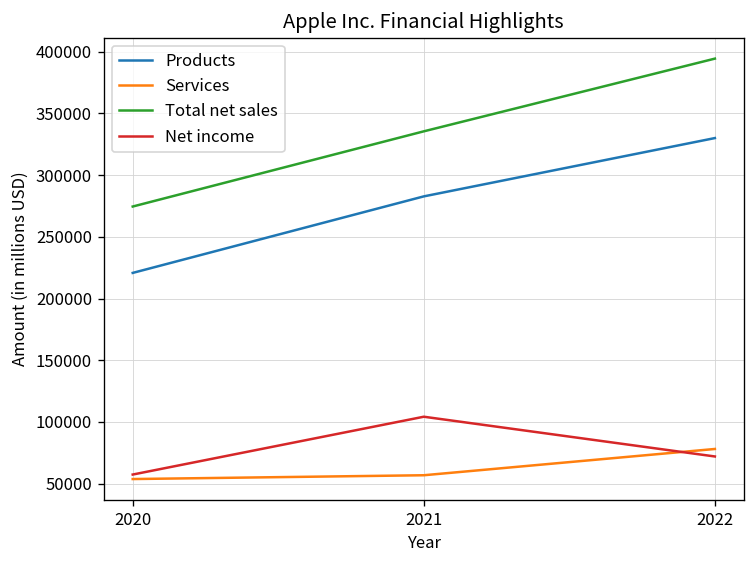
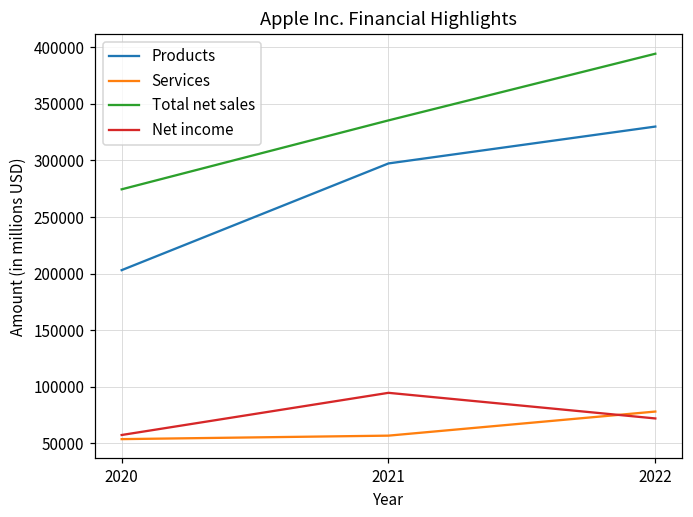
  {
    "Products": {
-     "2020": 221000,
-     "2021": 283000,
+     "2020": 203000,
+     "2021": 297000,
      "2022": 330000
    },
    "Services": {
      "2020": 54000,
      "2021": 57000,
      "2022": 78000
    },
    "Total net sales": {
      "2020": 275000,
      "2021": 335000,
      "2022": 394000
    },
    "Net income": {
      "2020": 57000,
-     "2021": 104000,
+     "2021": 95000,
      "2022": 72000
    }
  }
